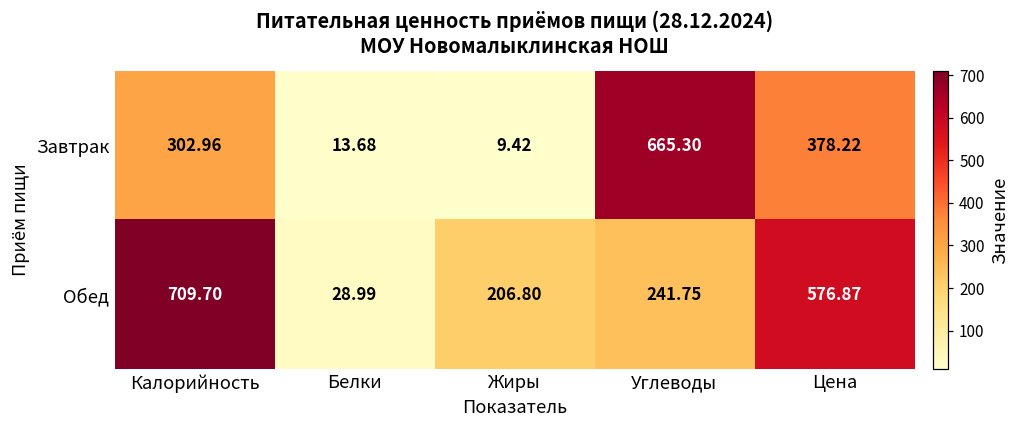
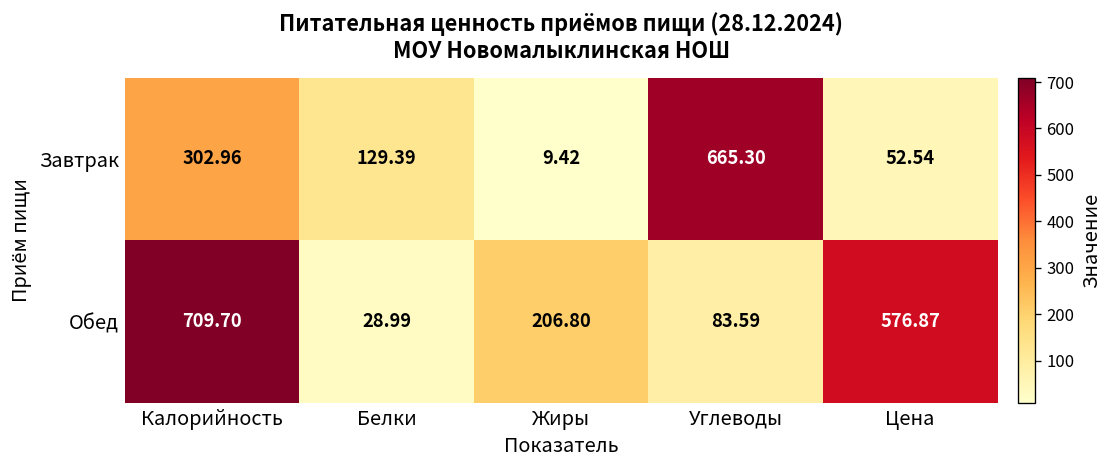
  {
    "Завтрак": {
      "Калорийность": 302.96,
-     "Белки": 13.68,
+     "Белки": 129.39,
      "Жиры": 9.42,
      "Углеводы": 665.30,
-     "Цена": 378.22
+     "Цена": 52.54
    },
    "Обед": {
      "Калорийность": 709.70,
      "Белки": 28.99,
      "Жиры": 206.80,
-     "Углеводы": 241.75,
+     "Углеводы": 83.59,
      "Цена": 576.87
    }
  }
